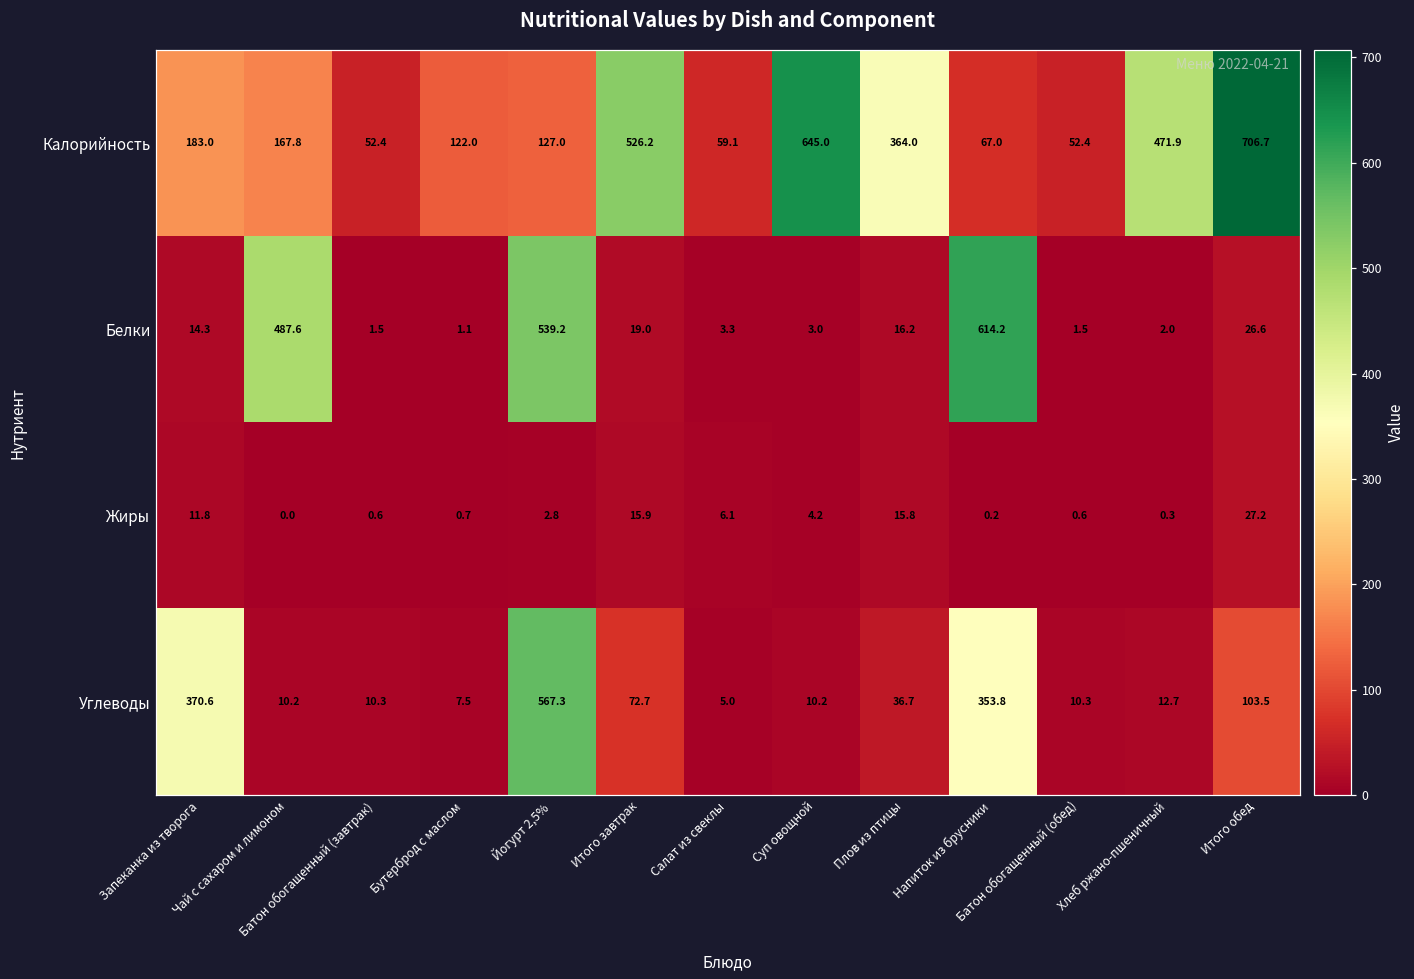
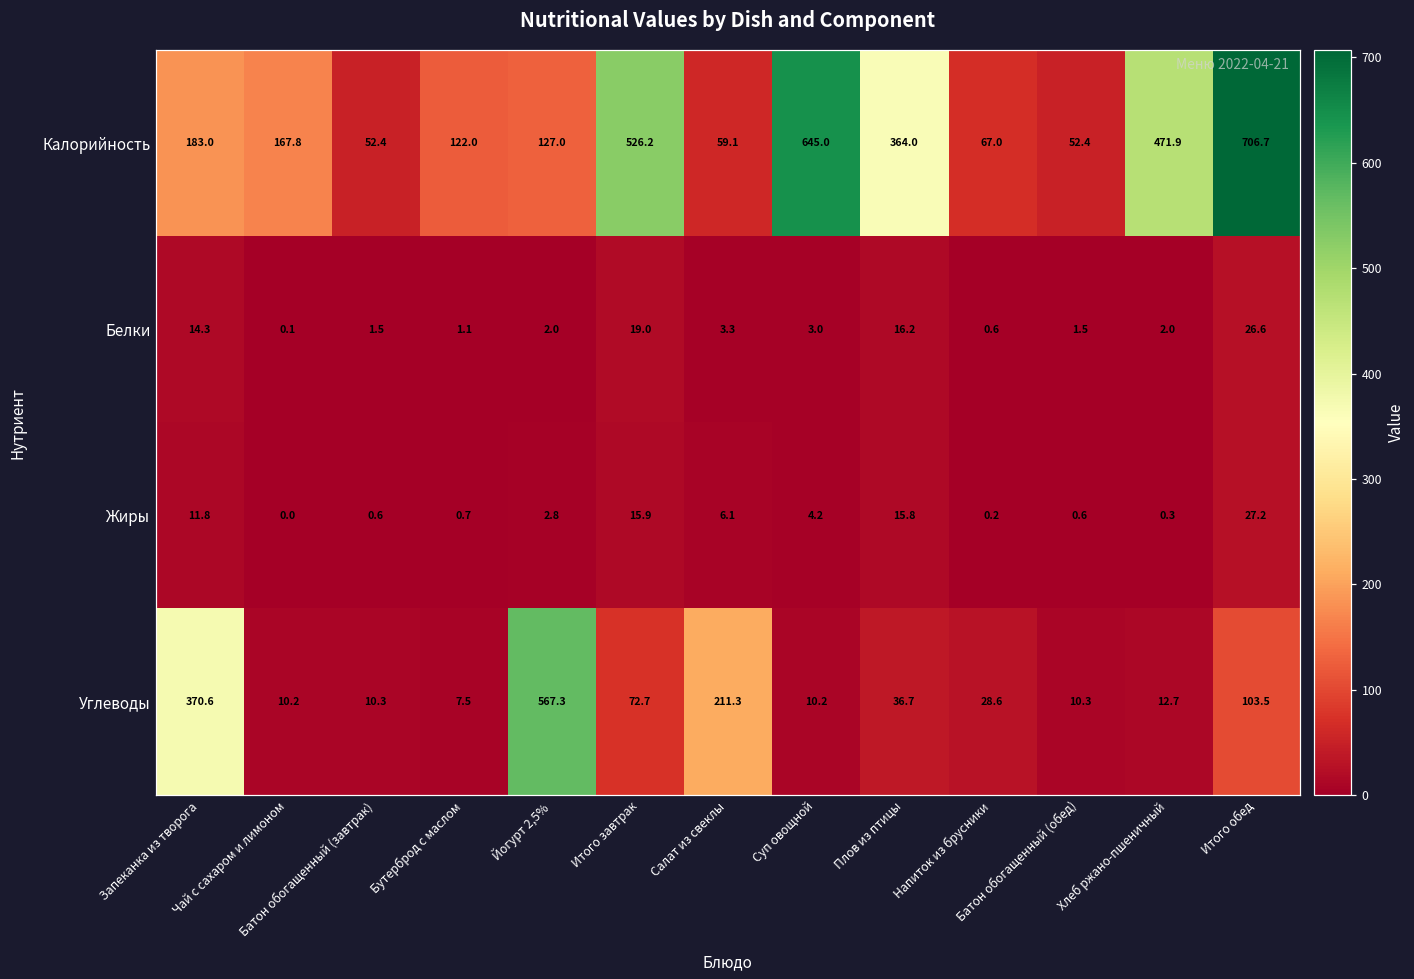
  {
    "Калорийность": {
      "Запеканка из творога": 183.0,
      "Чай с сахаром и лимоном": 167.8,
      "Батон обогащенный (завтрак)": 52.4,
      "Бутерброд с маслом": 122.0,
      "Йогурт 2,5%": 127.0,
      "Итого завтрак": 526.2,
      "Салат из свеклы": 59.1,
      "Суп овощной": 645.0,
      "Плов из птицы": 364.0,
      "Напиток из брусники": 67.0,
      "Батон обогащенный (обед)": 52.4,
      "Хлеб ржано-пшеничный": 471.9
    },
    "Белки": {
      "Запеканка из творога": 14.3,
-     "Чай с сахаром и лимоном": 487.6,
+     "Чай с сахаром и лимоном": 0.1,
      "Батон обогащенный (завтрак)": 1.5,
      "Бутерброд с маслом": 1.1,
-     "Йогурт 2,5%": 539.2,
+     "Йогурт 2,5%": 2.0,
      "Итого завтрак": 19.0,
      "Салат из свеклы": 3.3,
      "Суп овощной": 3.0,
      "Плов из птицы": 16.2,
-     "Напиток из брусники": 614.2,
+     "Напиток из брусники": 0.6,
      "Батон обогащенный (обед)": 1.5,
      "Хлеб ржано-пшеничный": 2.0,
      "Итого обед": 26.6
    },
    "Жиры": {
      "Запеканка из творога": 11.8,
      "Чай с сахаром и лимоном": 0.0,
      "Батон обогащенный (завтрак)": 0.6,
      "Бутерброд с маслом": 0.7,
      "Йогурт 2,5%": 2.8,
      "Итого завтрак": 15.9,
      "Салат из свеклы": 6.1,
      "Суп овощной": 4.2,
      "Плов из птицы": 15.8,
      "Напиток из брусники": 0.2,
      "Батон обогащенный (обед)": 0.6,
      "Хлеб ржано-пшеничный": 0.3,
      "Итого обед": 27.2
    },
    "Углеводы": {
      "Запеканка из творога": 370.6,
      "Чай с сахаром и лимоном": 10.2,
      "Батон обогащенный (завтрак)": 10.3,
      "Бутерброд с маслом": 7.5,
      "Йогурт 2,5%": 567.3,
      "Итого завтрак": 72.7,
-     "Салат из свеклы": 5.0,
+     "Салат из свеклы": 211.3,
      "Суп овощной": 10.2,
      "Плов из птицы": 36.7,
-     "Напиток из брусники": 353.8,
+     "Напиток из брусники": 28.6,
      "Батон обогащенный (обед)": 10.3,
      "Хлеб ржано-пшеничный": 12.7,
      "Итого обед": 103.5
    }
  }
